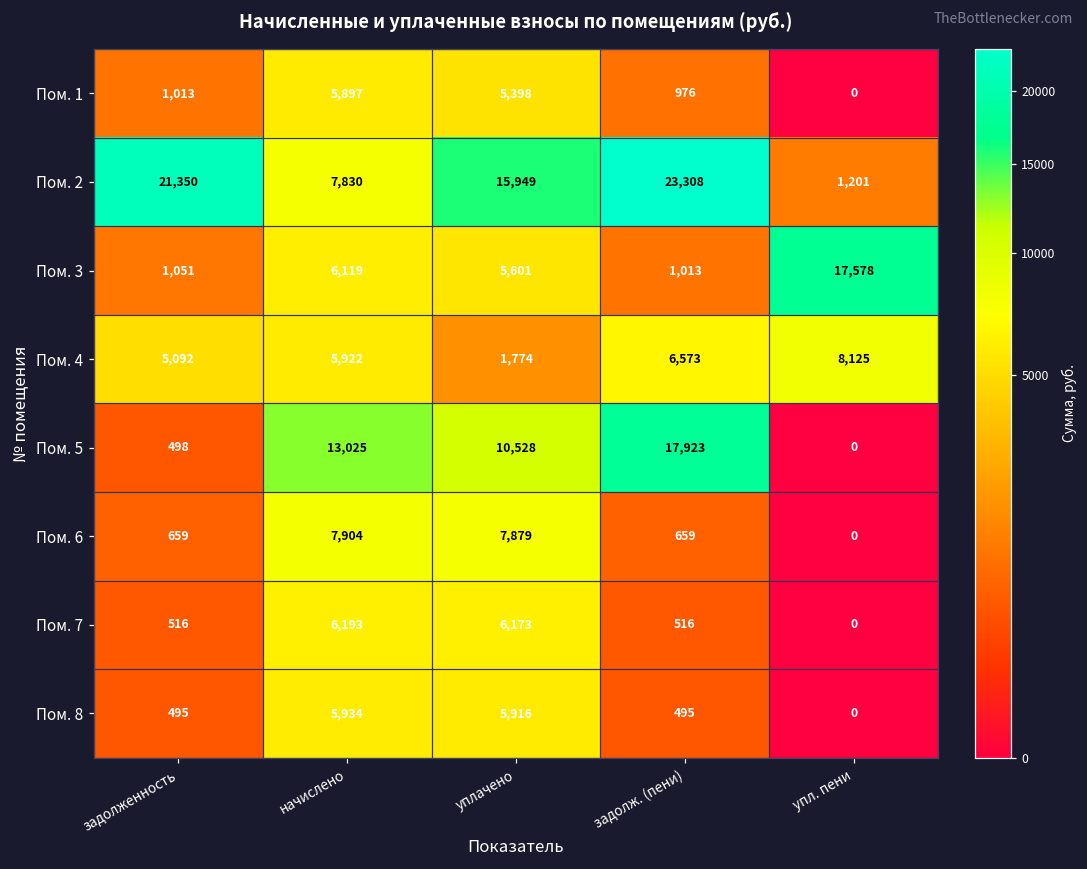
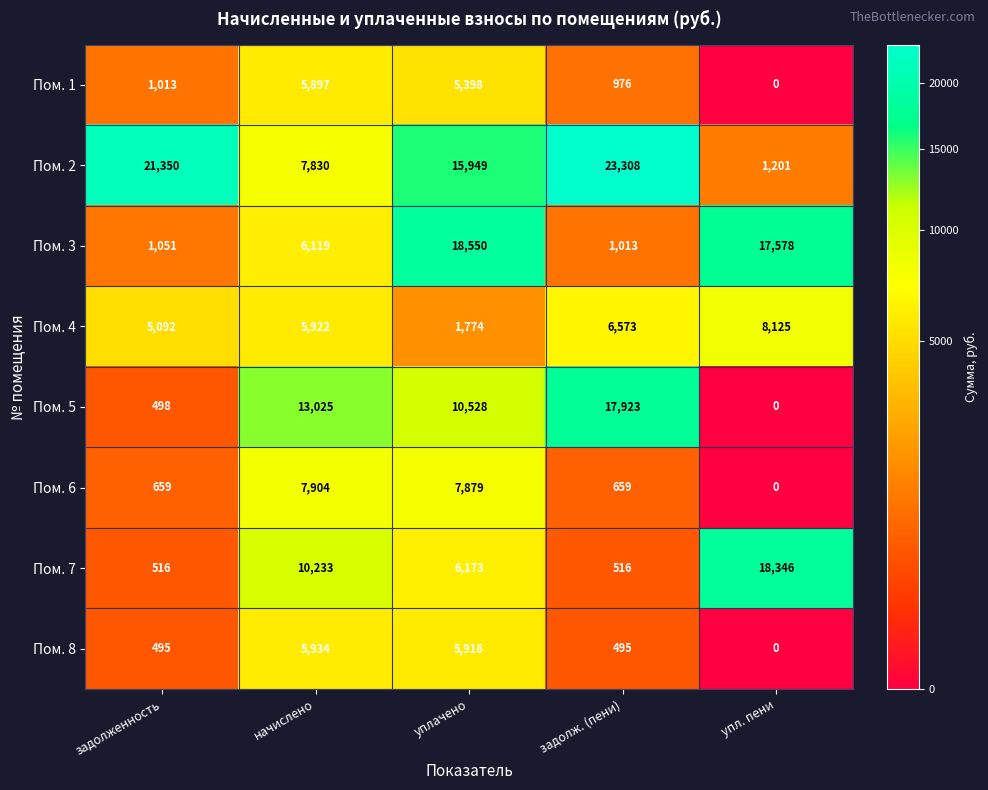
  {
    "Пом. 1": {
      "задолженность": "1,013",
      "начислено": "5,897",
      "уплачено": "5,398",
      "задолж. (пени)": "976",
      "упл. пени": "0"
    },
    "Пом. 2": {
      "задолженность": "21,350",
      "начислено": "7,830",
      "уплачено": "15,949",
      "задолж. (пени)": "23,308",
      "упл. пени": "1,201"
    },
    "Пом. 3": {
      "задолженность": "1,051",
      "начислено": "6,119",
-     "уплачено": "5,601",
+     "уплачено": "18,550",
      "задолж. (пени)": "1,013",
      "упл. пени": "17,578"
    },
    "Пом. 4": {
      "задолженность": "5,092",
      "начислено": "5,922",
      "уплачено": "1,774",
      "задолж. (пени)": "6,573",
      "упл. пени": "8,125"
    },
    "Пом. 5": {
      "задолженность": "498",
      "начислено": "13,025",
      "уплачено": "10,528",
      "задолж. (пени)": "17,923",
      "упл. пени": "0"
    },
    "Пом. 6": {
      "задолженность": "659",
      "начислено": "7,904",
      "уплачено": "7,879",
      "задолж. (пени)": "659",
      "упл. пени": "0"
    },
    "Пом. 7": {
      "задолженность": "516",
-     "начислено": "6,193",
+     "начислено": "10,233",
      "уплачено": "6,173",
      "задолж. (пени)": "516",
-     "упл. пени": "0"
+     "упл. пени": "18,346"
    },
    "Пом. 8": {
      "задолженность": "495",
      "начислено": "5,934",
      "уплачено": "5,916",
      "задолж. (пени)": "495",
      "упл. пени": "0"
    }
  }
